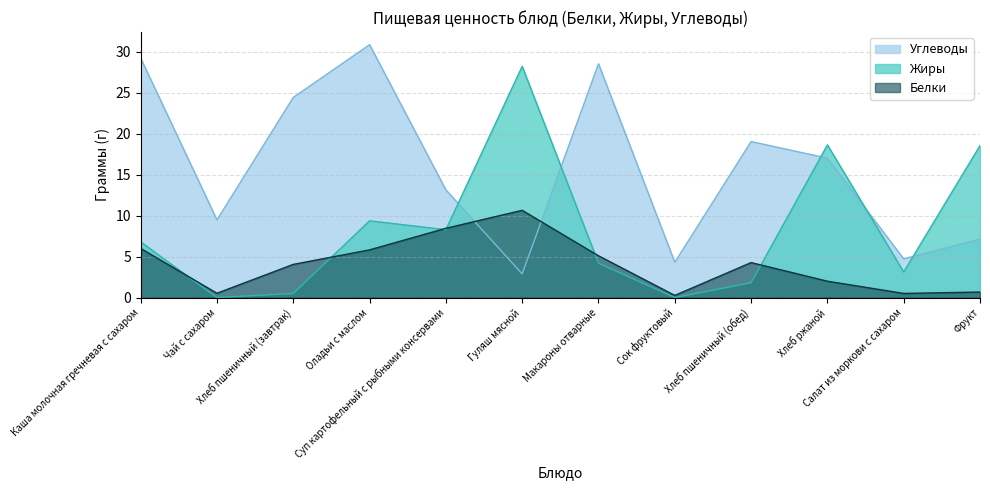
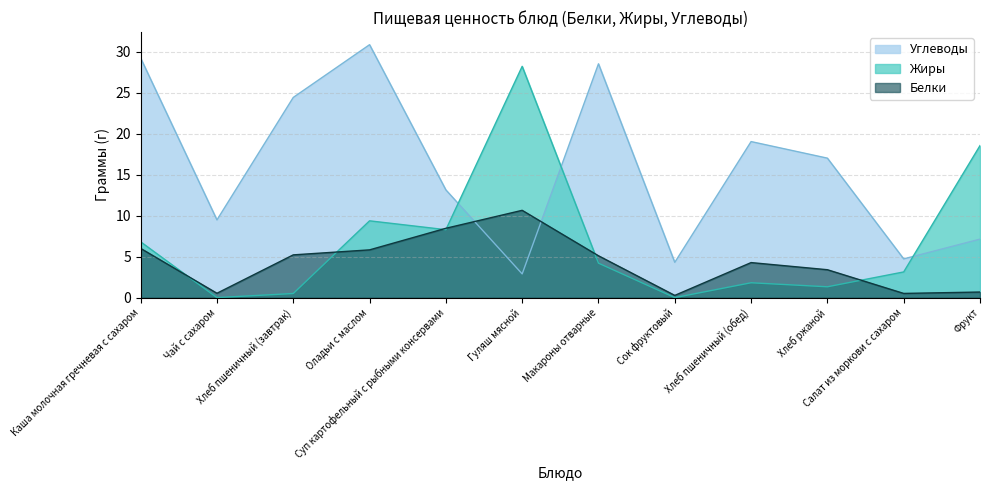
  {
    "Углеводы": {
      "Каша молочная гречневая с сахаром": 29,
      "Чай с сахаром": 9,
      "Хлеб пшеничный (завтрак)": 24,
      "Оладьи с маслом": 31,
      "Суп картофельный с рыбными консервами": 13,
      "Гуляш мясной": 3,
      "Макароны отварные": 29,
      "Сок фруктовый": 4,
      "Хлеб пшеничный (обед)": 19,
      "Хлеб ржаной": 17,
      "Салат из моркови с сахаром": 5,
      "Фрукт": 7
    },
    "Жиры": {
      "Каша молочная гречневая с сахаром": 7,
      "Чай с сахаром": 0,
      "Хлеб пшеничный (завтрак)": 1,
      "Оладьи с маслом": 9,
      "Гуляш мясной": 28,
      "Макароны отварные": 4,
      "Хлеб пшеничный (обед)": 2,
-     "Хлеб ржаной": 19,
+     "Хлеб ржаной": 1,
      "Салат из моркови с сахаром": 3,
      "Фрукт": 19
    },
    "Белки": {
      "Каша молочная гречневая с сахаром": 6,
      "Чай с сахаром": 1,
-     "Хлеб пшеничный (завтрак)": 4,
+     "Хлеб пшеничный (завтрак)": 5,
      "Оладьи с маслом": 6,
      "Гуляш мясной": 11,
      "Макароны отварные": 5,
      "Хлеб пшеничный (обед)": 4,
-     "Хлеб ржаной": 2,
+     "Хлеб ржаной": 3,
      "Салат из моркови с сахаром": 1,
      "Фрукт": 1
    }
  }
